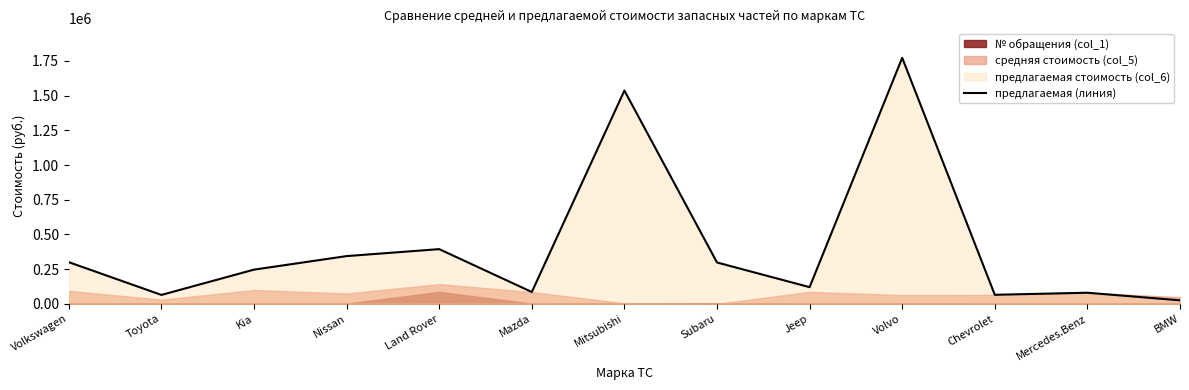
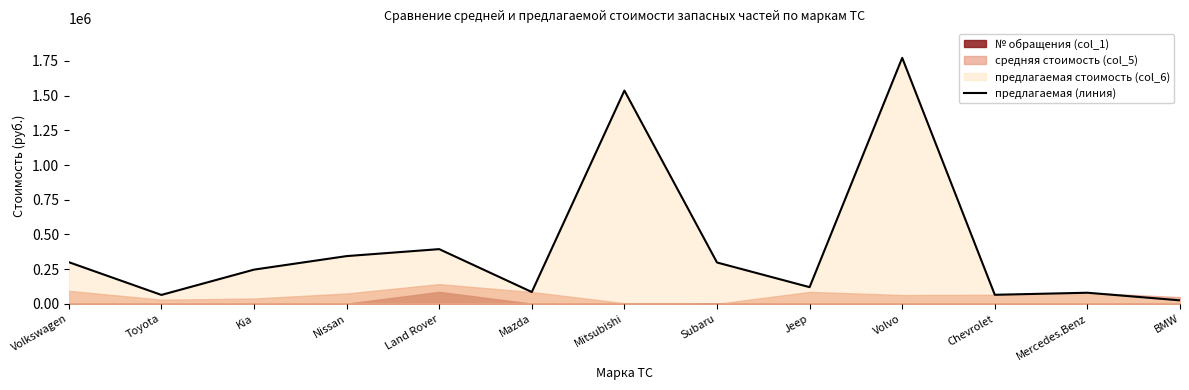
  {
    "№ обращения (col_1)": {
      "Land Rover": 90000
    },
    "средняя стоимость (col_5)": {
      "Volkswagen": 90000,
      "Toyota": 30000,
-     "Kia": 100000,
+     "Kia": 40000,
      "Nissan": 70000,
      "Land Rover": 140000,
      "Jeep": 90000,
      "Volvo": 60000,
      "BMW": 50000
    },
    "предлагаемая стоимость (col_6)": {
      "Volkswagen": 300000,
      "Toyota": 60000,
      "Kia": 250000,
      "Nissan": 340000,
      "Land Rover": 390000,
      "Mitsubishi": 1540000,
      "Subaru": 300000,
      "Jeep": 120000,
      "Volvo": 1770000,
      "BMW": 30000
    }
  }
